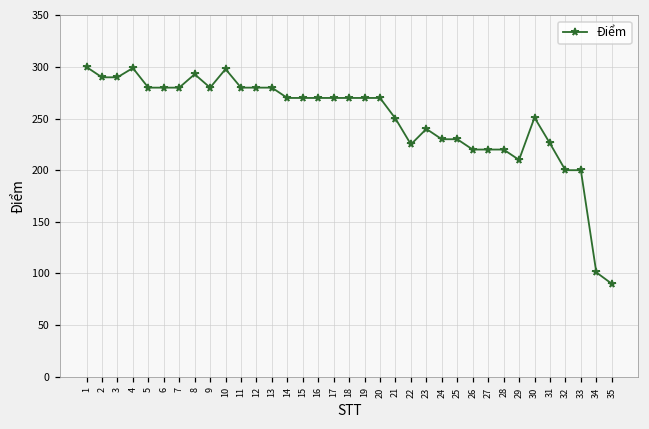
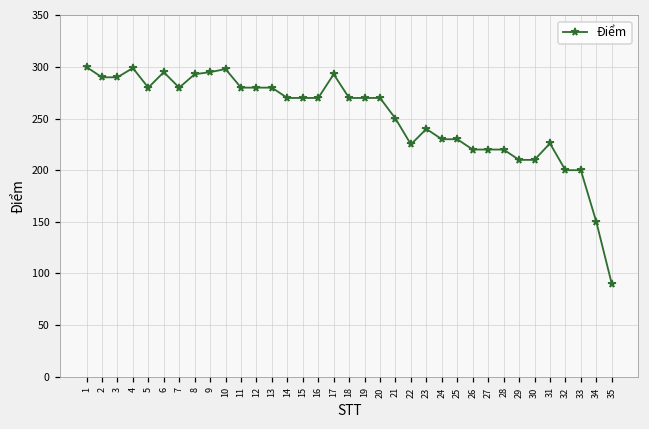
  {
    "1": 300,
    "2": 290,
    "3": 290,
    "4": 300,
    "5": 280,
-   "6": 280,
+   "6": 300,
    "7": 280,
    "8": 290,
-   "9": 280,
+   "9": 300,
    "10": 300,
    "11": 280,
    "12": 280,
    "13": 280,
    "14": 270,
    "15": 270,
    "16": 270,
-   "17": 270,
+   "17": 290,
    "18": 270,
    "19": 270,
    "20": 270,
    "21": 250,
    "22": 230,
    "23": 240,
    "24": 230,
    "25": 230,
    "26": 220,
    "27": 220,
    "28": 220,
    "29": 210,
-   "30": 250,
+   "30": 210,
    "31": 230,
    "32": 200,
    "33": 200,
-   "34": 100,
+   "34": 150,
    "35": 90
  }
